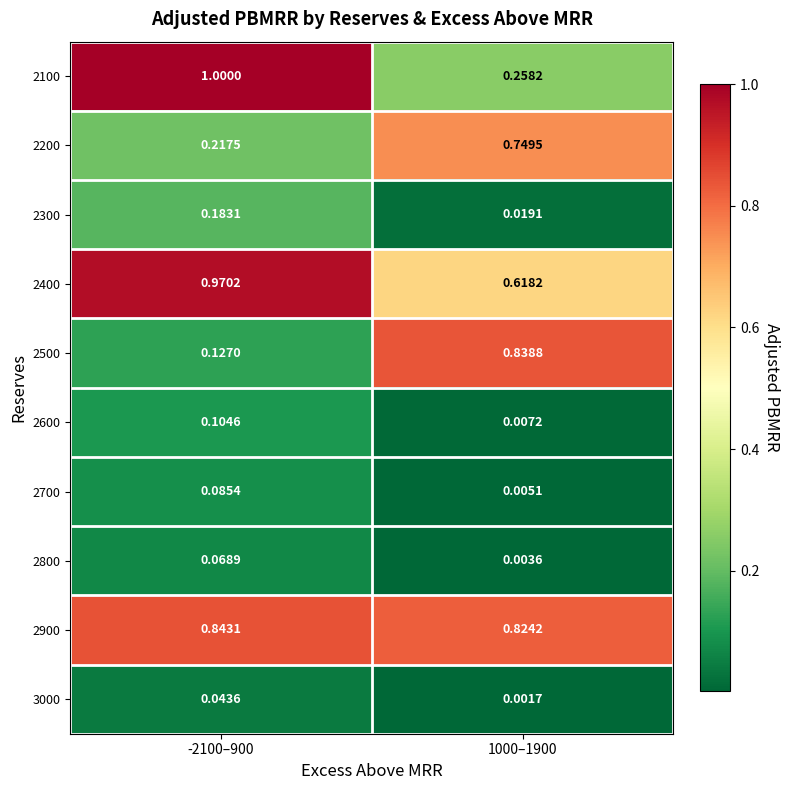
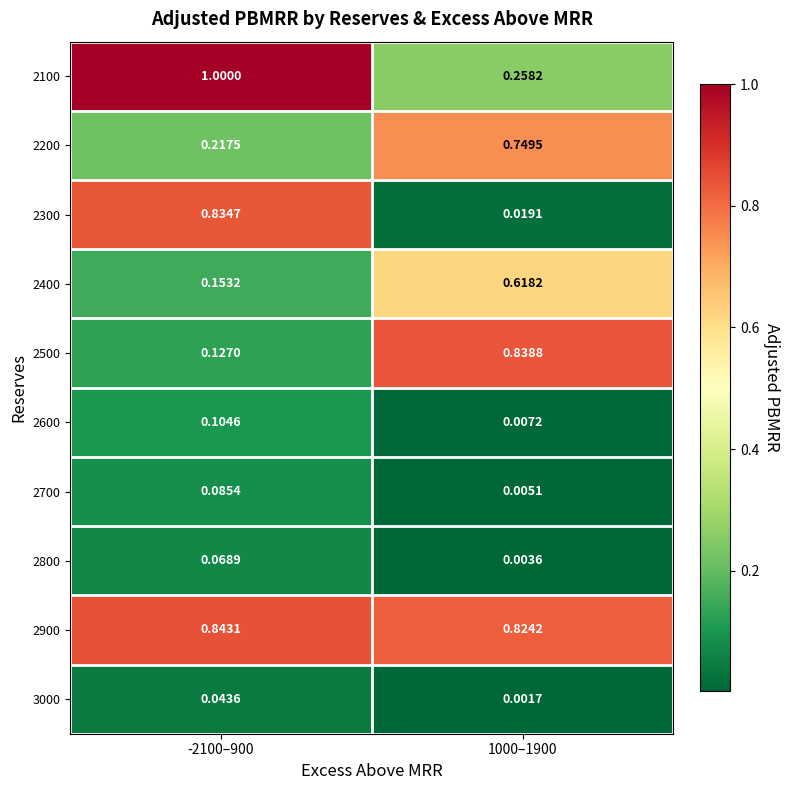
  {
    "2100": {
      "-2100–900": 1.0000,
      "1000–1900": 0.2582
    },
    "2200": {
      "-2100–900": 0.2175,
      "1000–1900": 0.7495
    },
    "2300": {
-     "-2100–900": 0.1831,
+     "-2100–900": 0.8347,
      "1000–1900": 0.0191
    },
    "2400": {
-     "-2100–900": 0.9702,
+     "-2100–900": 0.1532,
      "1000–1900": 0.6182
    },
    "2500": {
      "-2100–900": 0.1270,
      "1000–1900": 0.8388
    },
    "2600": {
      "-2100–900": 0.1046,
      "1000–1900": 0.0072
    },
    "2700": {
      "-2100–900": 0.0854,
      "1000–1900": 0.0051
    },
    "2800": {
      "-2100–900": 0.0689,
      "1000–1900": 0.0036
    },
    "2900": {
      "-2100–900": 0.8431,
      "1000–1900": 0.8242
    },
    "3000": {
      "-2100–900": 0.0436,
      "1000–1900": 0.0017
    }
  }
